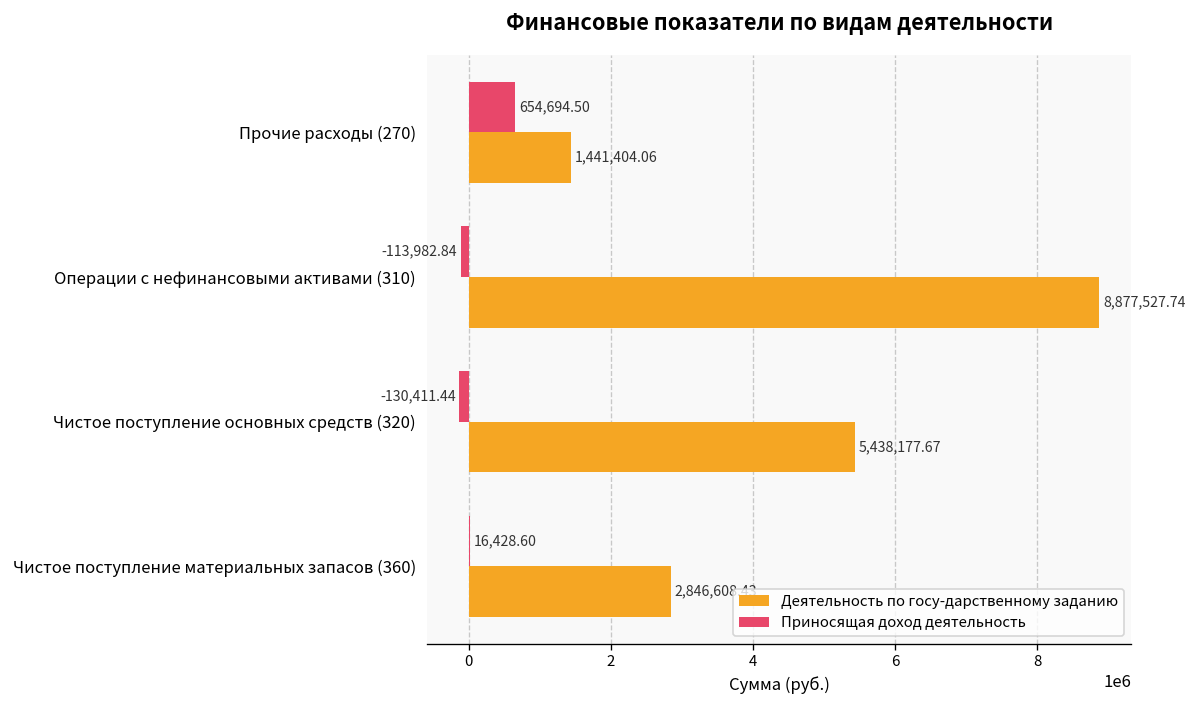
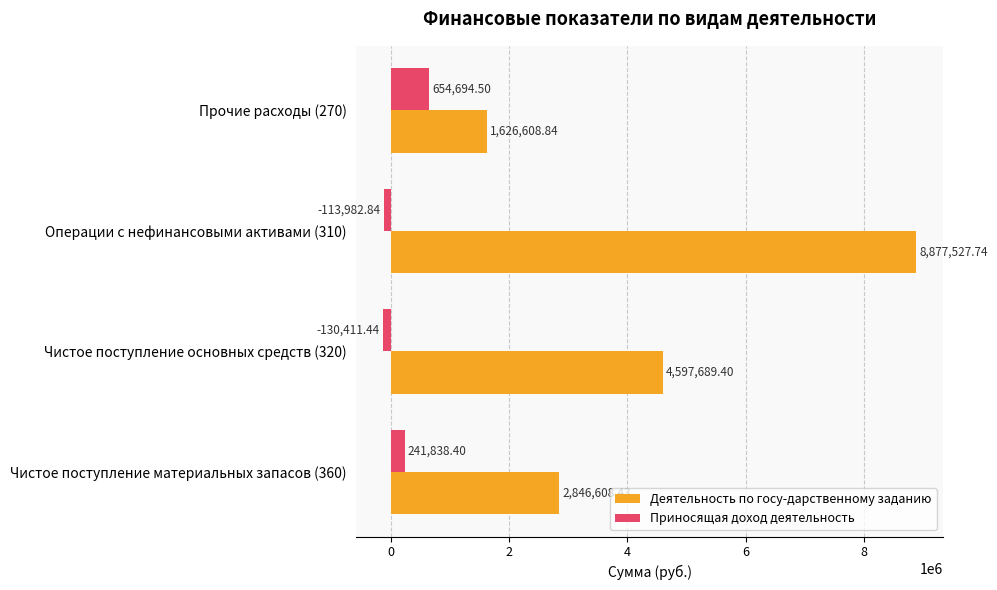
  {
    "Деятельность по госу-дарственному заданию": {
-     "Прочие расходы (270)": "1,441,404.06",
+     "Прочие расходы (270)": "1,626,608.84",
      "Операции с нефинансовыми активами (310)": "8,877,527.74",
-     "Чистое поступление основных средств (320)": "5,438,177.67"
+     "Чистое поступление основных средств (320)": "4,597,689.40"
    },
    "Приносящая доход деятельность": {
      "Прочие расходы (270)": "654,694.50",
      "Операции с нефинансовыми активами (310)": "-113,982.84",
      "Чистое поступление основных средств (320)": "-130,411.44",
-     "Чистое поступление материальных запасов (360)": "16,428.60"
+     "Чистое поступление материальных запасов (360)": "241,838.40"
    }
  }
